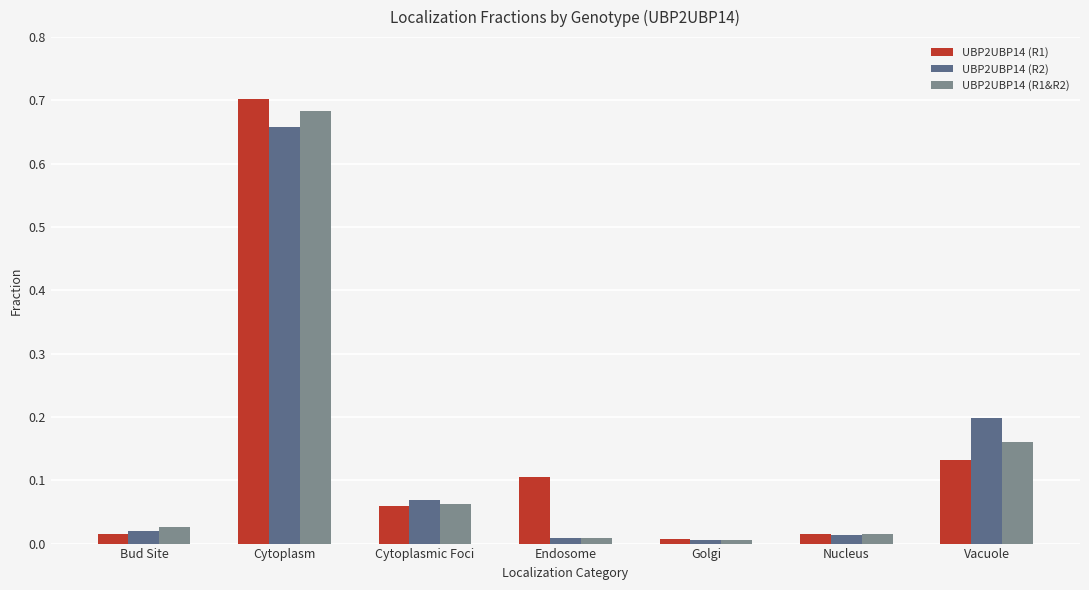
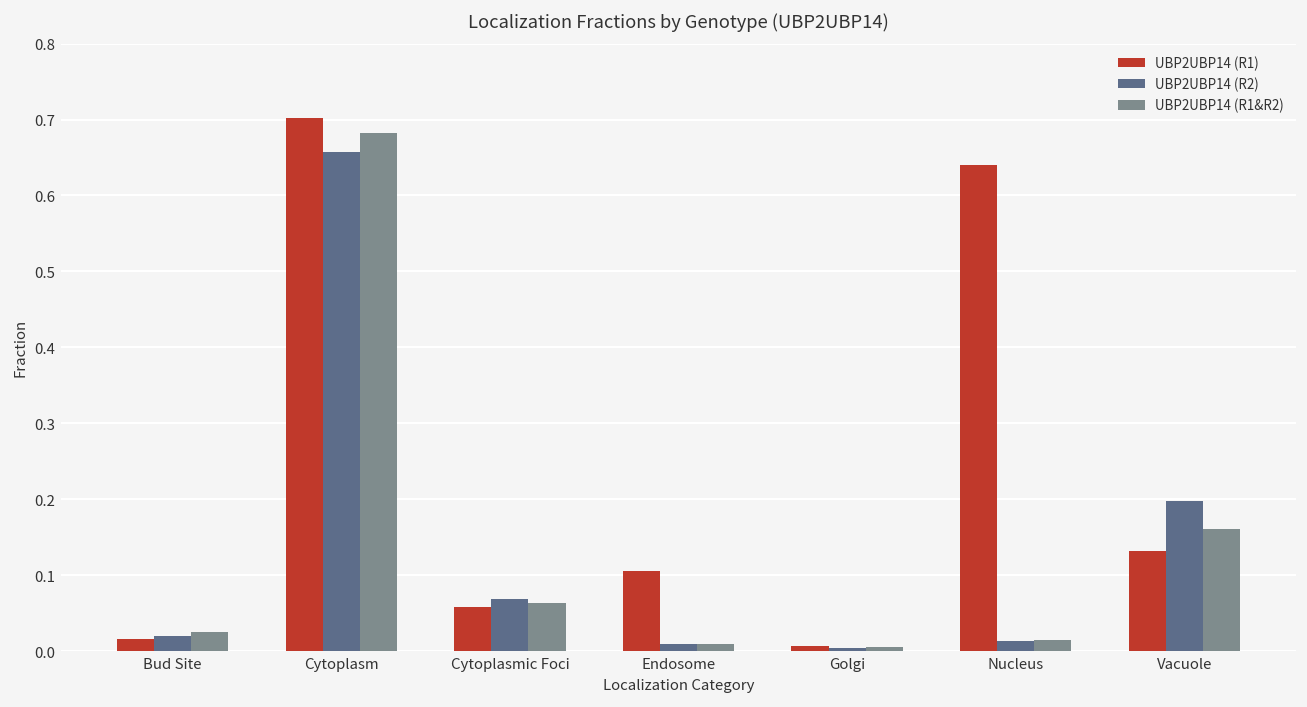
  {
    "UBP2UBP14 (R1)": {
      "Bud Site": 0.02,
      "Cytoplasm": 0.70,
      "Cytoplasmic Foci": 0.06,
      "Endosome": 0.11,
      "Golgi": 0.01,
-     "Nucleus": 0.02,
+     "Nucleus": 0.64,
      "Vacuole": 0.13
    }
  }
